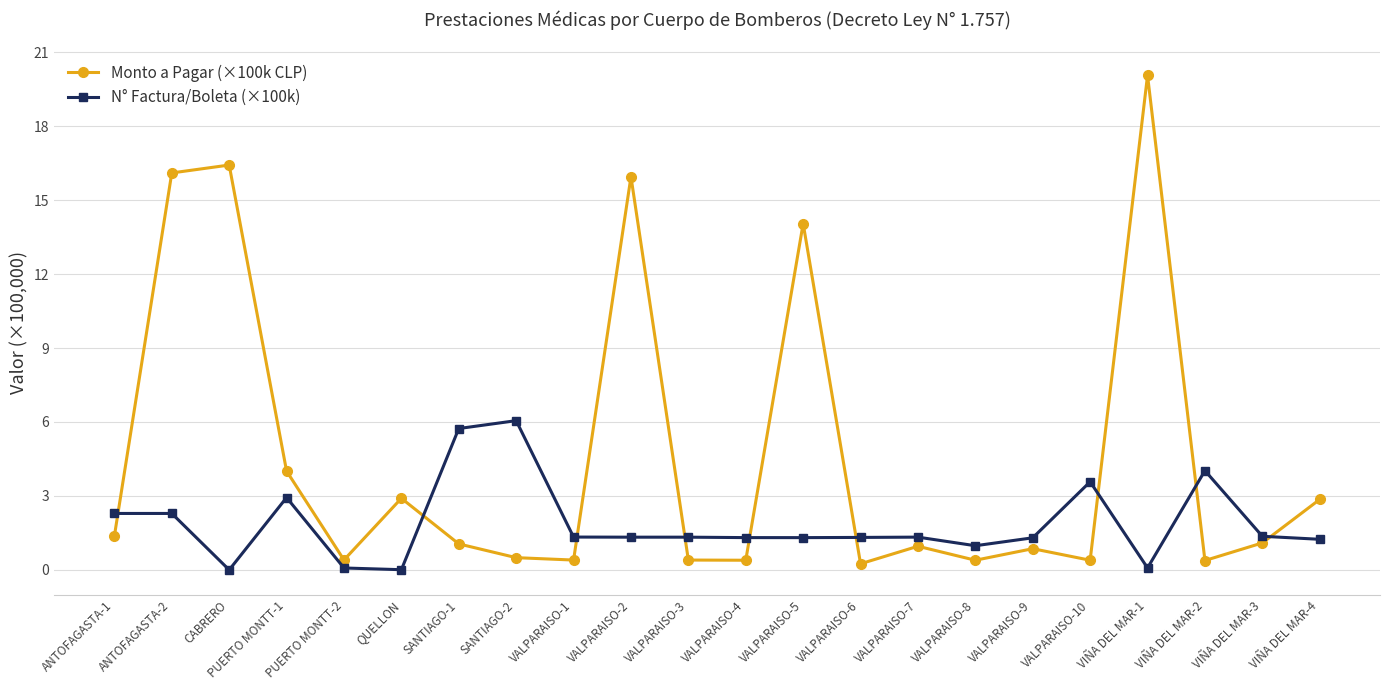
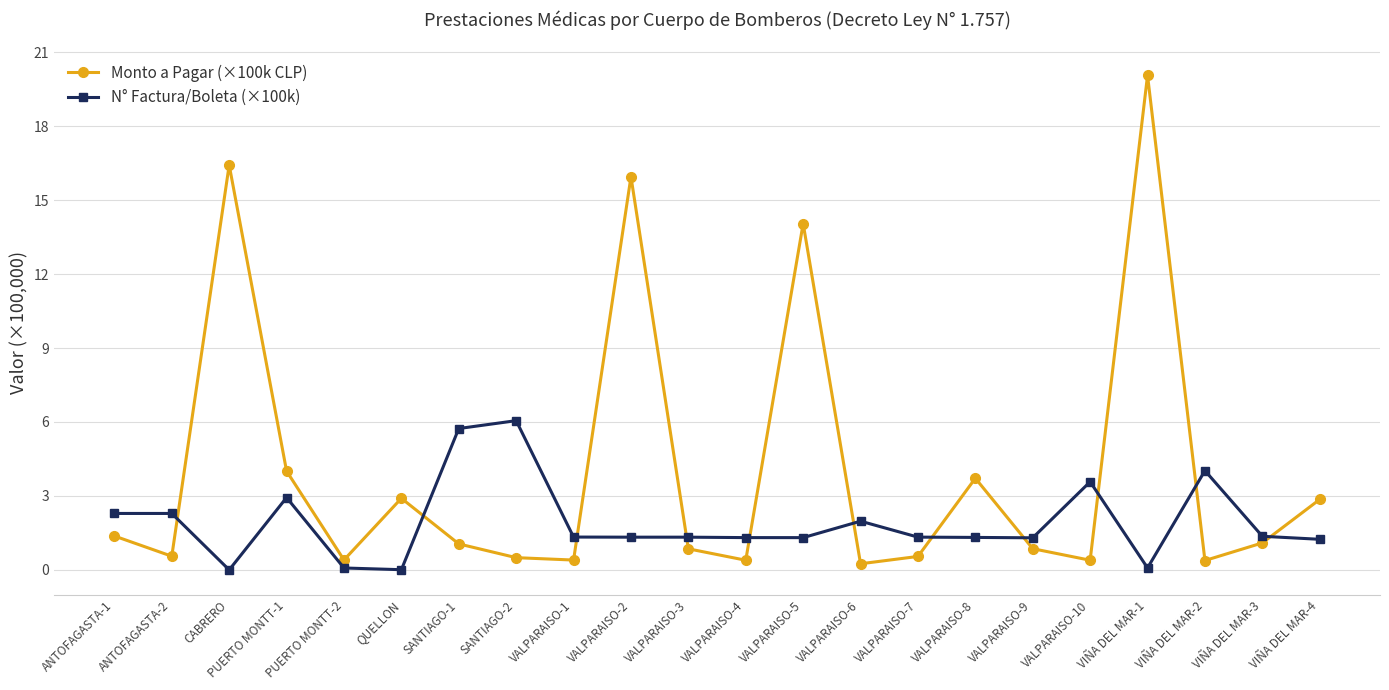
  {
    "Monto a Pagar (×100k CLP)": {
      "ANTOFAGASTA-1": 1.4,
-     "ANTOFAGASTA-2": 16.1,
+     "ANTOFAGASTA-2": 0.6,
      "CABRERO": 16.4,
      "PUERTO MONTT-1": 4.0,
      "PUERTO MONTT-2": 0.4,
      "QUELLON": 2.9,
      "SANTIAGO-1": 1.1,
      "SANTIAGO-2": 0.5,
      "VALPARAISO-1": 0.4,
      "VALPARAISO-2": 15.9,
-     "VALPARAISO-3": 0.4,
+     "VALPARAISO-3": 0.9,
      "VALPARAISO-4": 0.4,
      "VALPARAISO-5": 14.0,
      "VALPARAISO-6": 0.2,
-     "VALPARAISO-7": 1.0,
-     "VALPARAISO-8": 0.4,
+     "VALPARAISO-7": 0.5,
+     "VALPARAISO-8": 3.7,
      "VALPARAISO-9": 0.9,
      "VALPARAISO-10": 0.4,
      "VIÑA DEL MAR-1": 20.1,
      "VIÑA DEL MAR-2": 0.4,
      "VIÑA DEL MAR-3": 1.1,
      "VIÑA DEL MAR-4": 2.9
    },
    "N° Factura/Boleta (×100k)": {
      "ANTOFAGASTA-1": 2.3,
      "ANTOFAGASTA-2": 2.3,
      "CABRERO": 0.0,
      "PUERTO MONTT-1": 2.9,
      "PUERTO MONTT-2": 0.1,
      "QUELLON": 0.0,
      "SANTIAGO-1": 5.7,
      "SANTIAGO-2": 6.1,
      "VALPARAISO-1": 1.3,
      "VALPARAISO-2": 1.3,
      "VALPARAISO-3": 1.3,
      "VALPARAISO-4": 1.3,
      "VALPARAISO-5": 1.3,
-     "VALPARAISO-6": 1.3,
+     "VALPARAISO-6": 2.0,
      "VALPARAISO-7": 1.3,
-     "VALPARAISO-8": 1.0,
+     "VALPARAISO-8": 1.3,
      "VALPARAISO-9": 1.3,
      "VALPARAISO-10": 3.6,
      "VIÑA DEL MAR-1": 0.1,
      "VIÑA DEL MAR-2": 4.0,
      "VIÑA DEL MAR-3": 1.4,
      "VIÑA DEL MAR-4": 1.2
    }
  }
